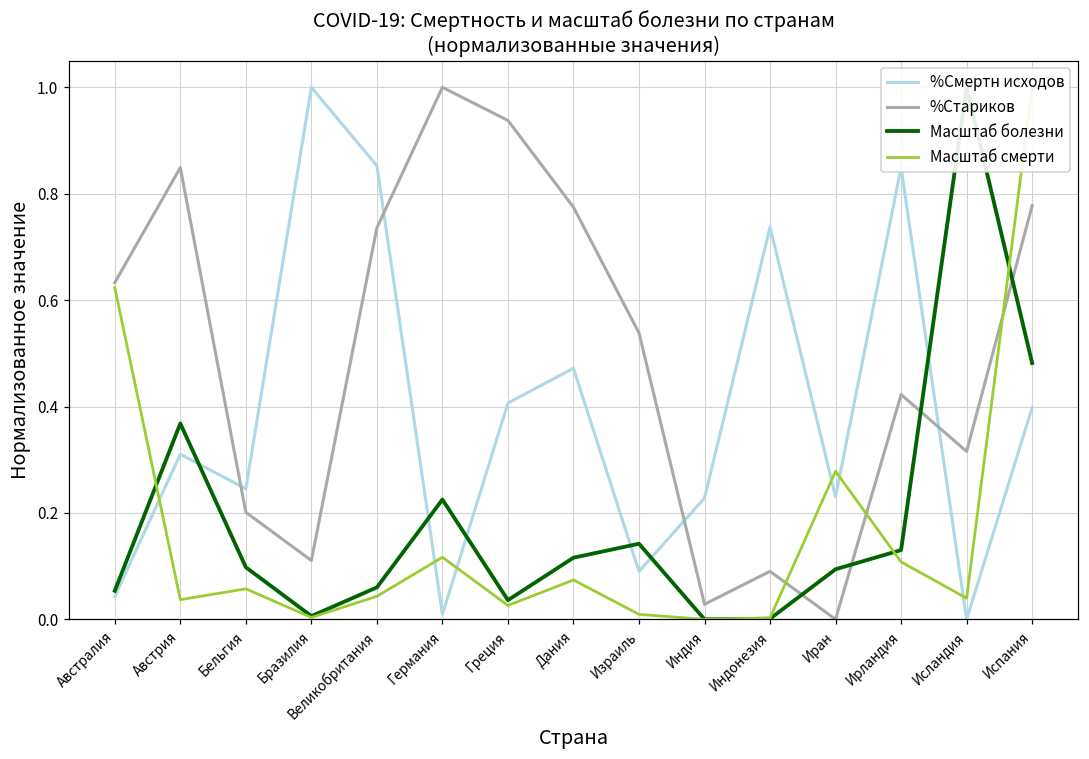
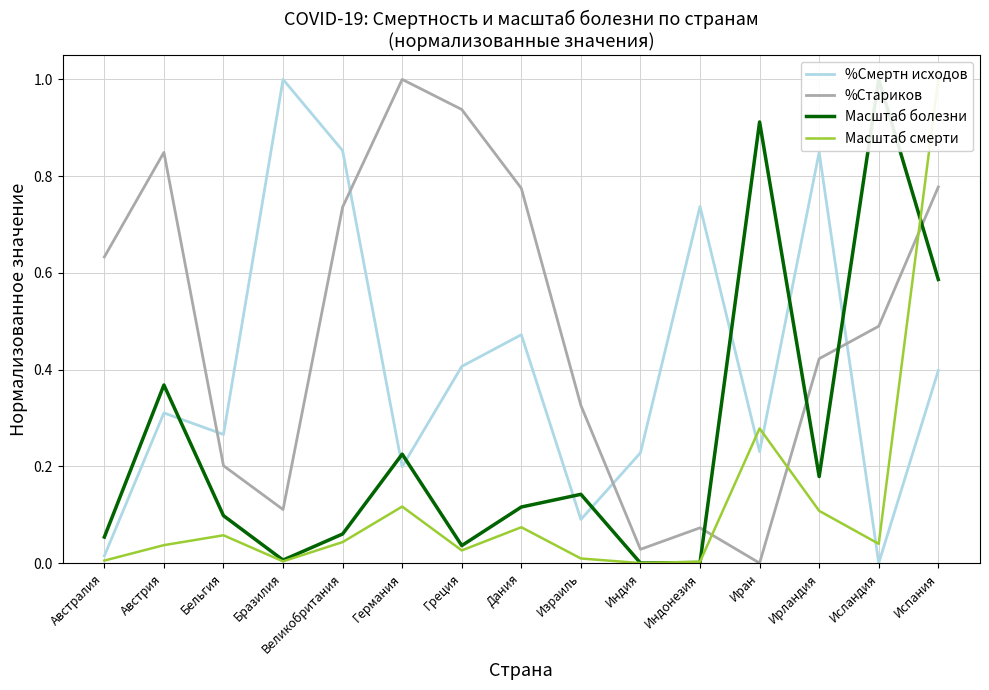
  {
    "%Смертн исходов": {
-     "Австралия": 0.04,
+     "Австралия": 0.01,
      "Австрия": 0.31,
-     "Бельгия": 0.25,
+     "Бельгия": 0.27,
      "Бразилия": 1.00,
      "Великобритания": 0.85,
-     "Германия": 0.01,
+     "Германия": 0.20,
      "Греция": 0.41,
      "Дания": 0.47,
      "Израиль": 0.09,
      "Индия": 0.23,
      "Индонезия": 0.74,
      "Иран": 0.23,
      "Ирландия": 0.85,
      "Исландия": 0.00,
      "Испания": 0.40
    },
    "%Стариков": {
      "Австралия": 0.63,
      "Австрия": 0.85,
      "Бельгия": 0.20,
      "Бразилия": 0.11,
      "Великобритания": 0.74,
      "Германия": 1.00,
      "Греция": 0.94,
      "Дания": 0.77,
-     "Израиль": 0.54,
+     "Израиль": 0.33,
      "Индия": 0.03,
-     "Индонезия": 0.09,
+     "Индонезия": 0.07,
      "Иран": 0.00,
      "Ирландия": 0.42,
-     "Исландия": 0.32,
+     "Исландия": 0.49,
      "Испания": 0.78
    },
    "Масштаб болезни": {
      "Австралия": 0.05,
      "Австрия": 0.37,
      "Бельгия": 0.10,
      "Великобритания": 0.06,
      "Германия": 0.23,
      "Греция": 0.04,
      "Дания": 0.12,
      "Израиль": 0.14,
-     "Иран": 0.09,
-     "Ирландия": 0.13,
-     "Испания": 0.48
+     "Иран": 0.91,
+     "Ирландия": 0.18,
+     "Испания": 0.59
    },
    "Масштаб смерти": {
-     "Австралия": 0.62,
+     "Австралия": 0.01,
      "Австрия": 0.04,
      "Бельгия": 0.06,
      "Великобритания": 0.04,
      "Германия": 0.12,
      "Греция": 0.03,
      "Дания": 0.07,
      "Израиль": 0.01,
      "Иран": 0.28,
      "Ирландия": 0.11,
      "Исландия": 0.04
    }
  }
